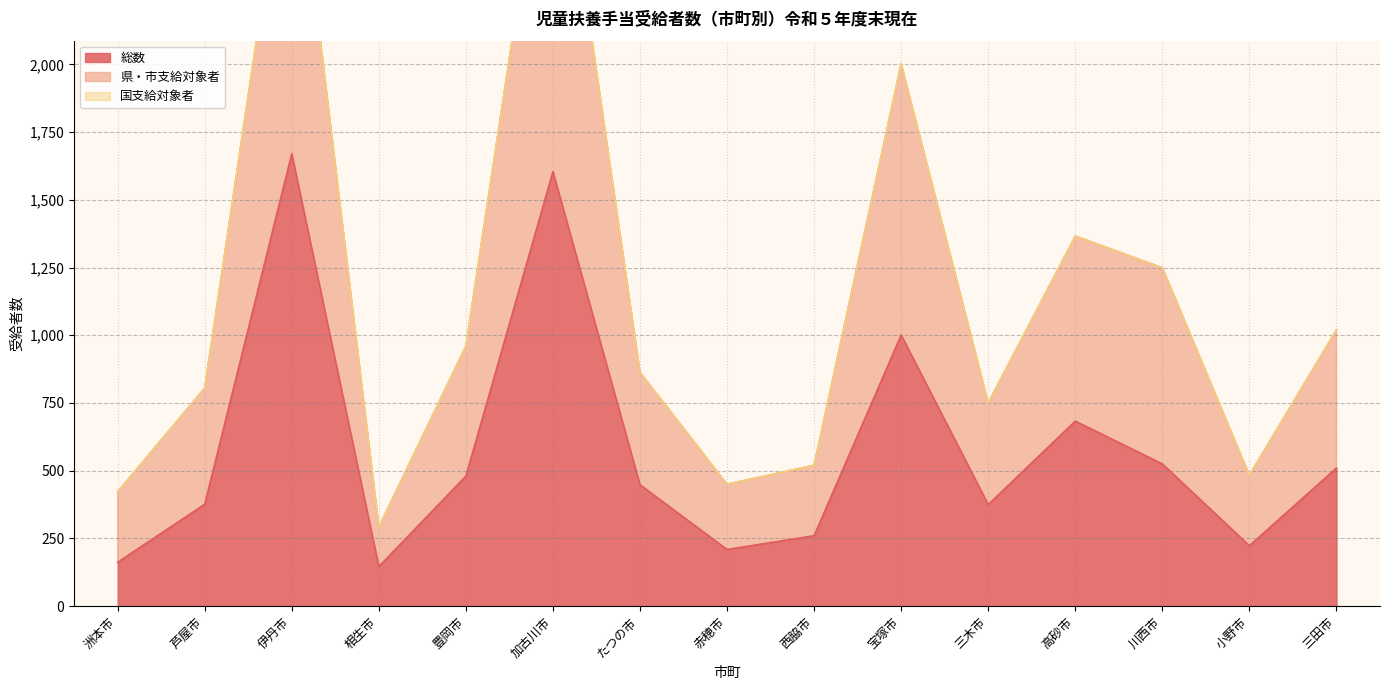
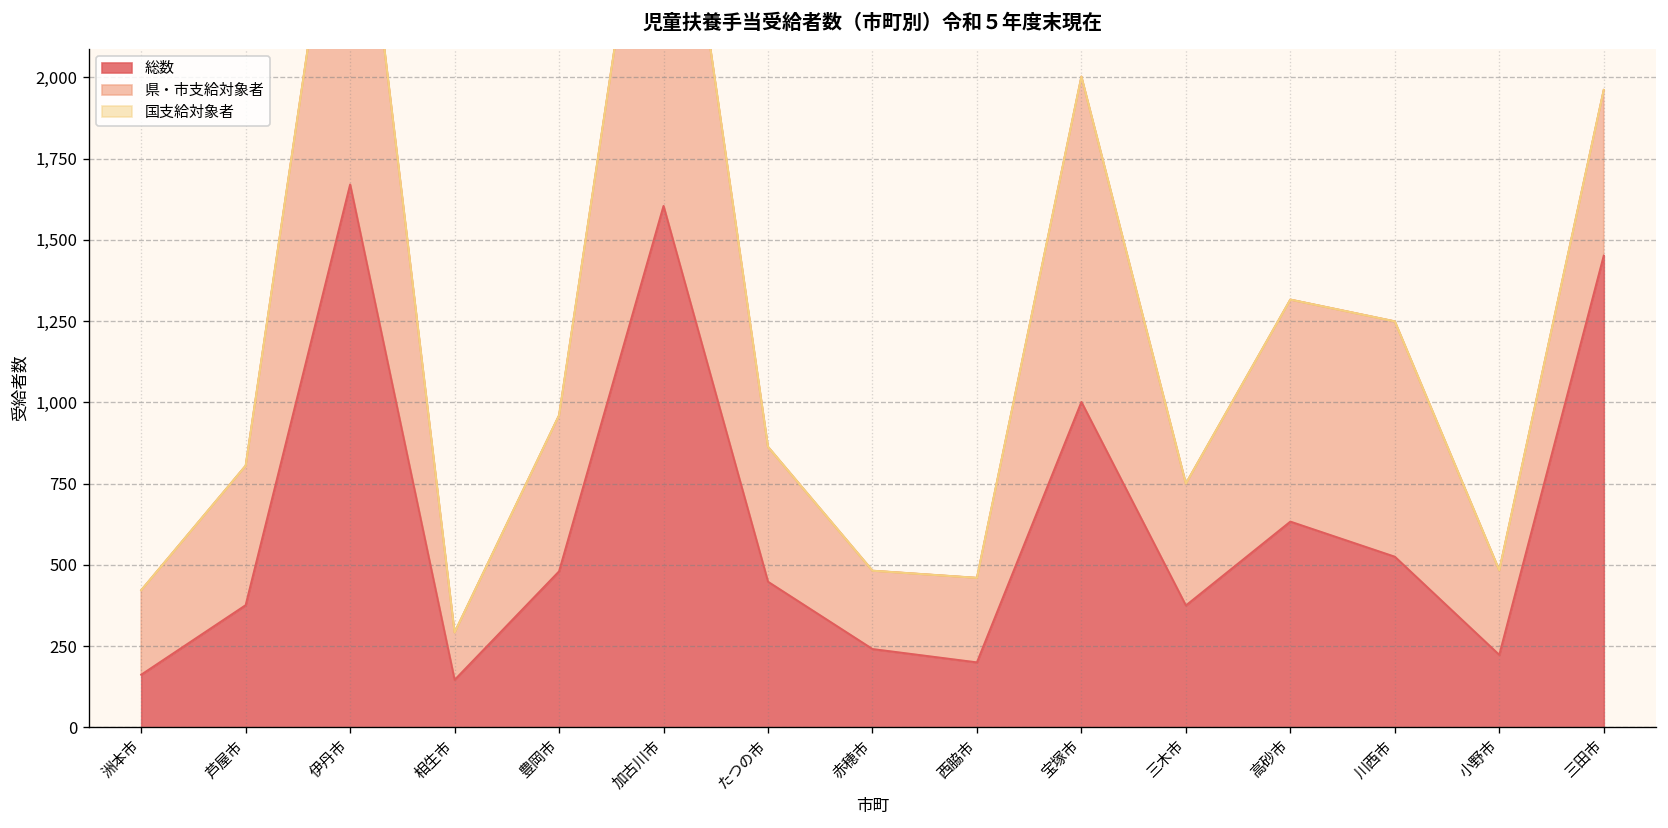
  {
    "総数": {
      "洲本市": "160",
      "芦屋市": "380",
      "伊丹市": "1,670",
      "相生市": "150",
      "豊岡市": "480",
      "加古川市": "1,600",
      "たつの市": "450",
-     "赤穂市": "210",
-     "西脇市": "260",
+     "赤穂市": "240",
+     "西脇市": "200",
      "宝塚市": "1,000",
      "三木市": "380",
-     "高砂市": "680",
+     "高砂市": "630",
      "川西市": "530",
      "小野市": "220",
-     "三田市": "510"
+     "三田市": "1,450"
    }
  }
